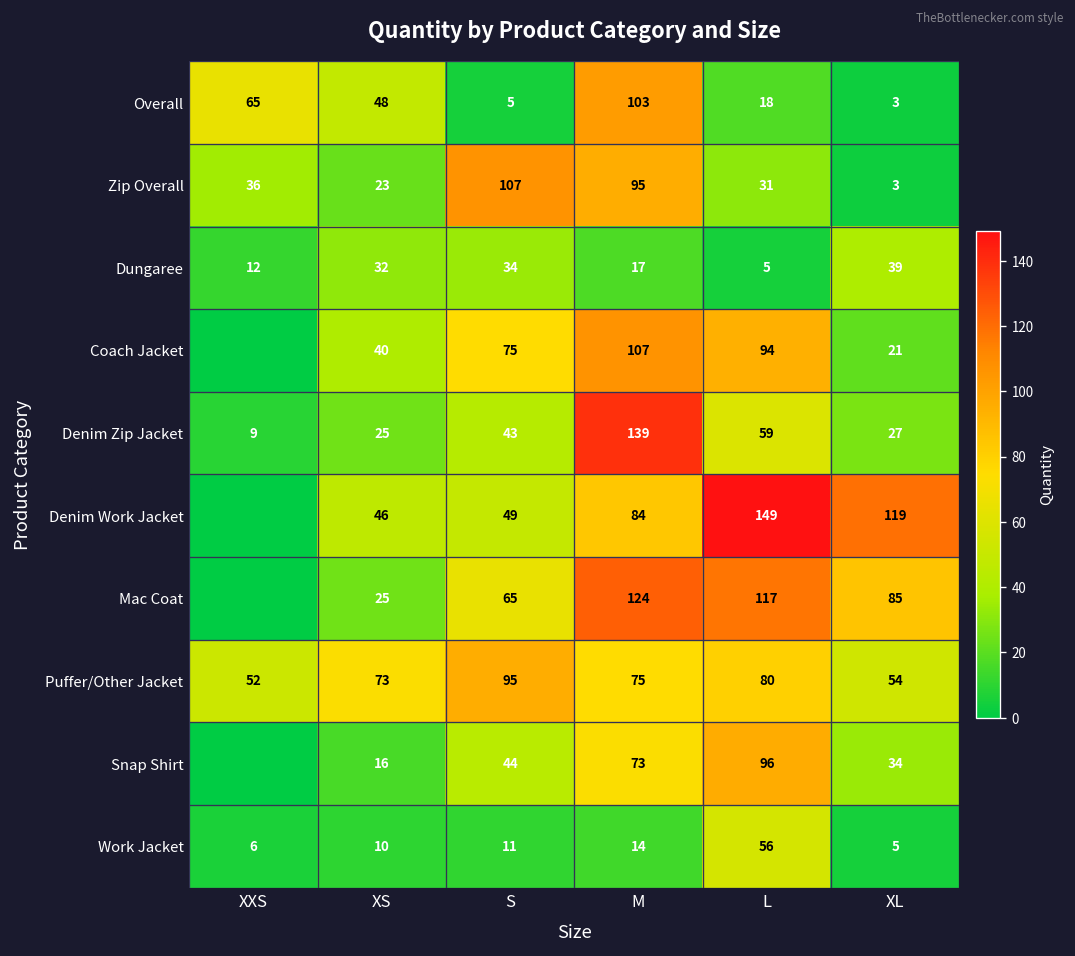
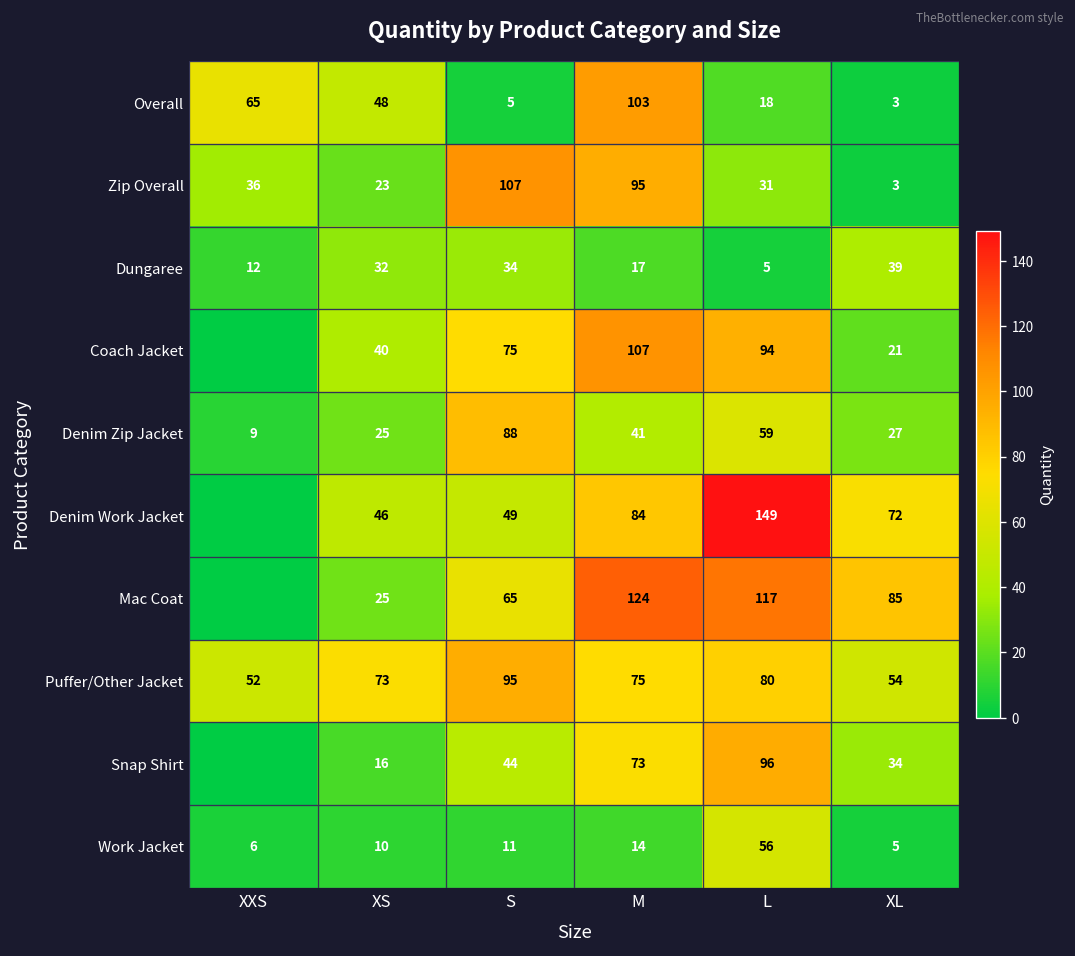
  {
    "Overall": {
      "XXS": 65,
      "XS": 48,
      "S": 5,
      "M": 103,
      "L": 18,
      "XL": 3
    },
    "Zip Overall": {
      "XXS": 36,
      "XS": 23,
      "S": 107,
      "M": 95,
      "L": 31,
      "XL": 3
    },
    "Dungaree": {
      "XXS": 12,
      "XS": 32,
      "S": 34,
      "M": 17,
      "L": 5,
      "XL": 39
    },
    "Coach Jacket": {
      "XS": 40,
      "S": 75,
      "M": 107,
      "L": 94,
      "XL": 21
    },
    "Denim Zip Jacket": {
      "XXS": 9,
      "XS": 25,
-     "S": 43,
-     "M": 139,
+     "S": 88,
+     "M": 41,
      "L": 59,
      "XL": 27
    },
    "Denim Work Jacket": {
      "XS": 46,
      "S": 49,
      "M": 84,
      "L": 149,
-     "XL": 119
+     "XL": 72
    },
    "Mac Coat": {
      "XS": 25,
      "S": 65,
      "M": 124,
      "L": 117,
      "XL": 85
    },
    "Puffer/Other Jacket": {
      "XXS": 52,
      "XS": 73,
      "S": 95,
      "M": 75,
      "L": 80,
      "XL": 54
    },
    "Snap Shirt": {
      "XS": 16,
      "S": 44,
      "M": 73,
      "L": 96,
      "XL": 34
    },
    "Work Jacket": {
      "XXS": 6,
      "XS": 10,
      "S": 11,
      "M": 14,
      "L": 56,
      "XL": 5
    }
  }
